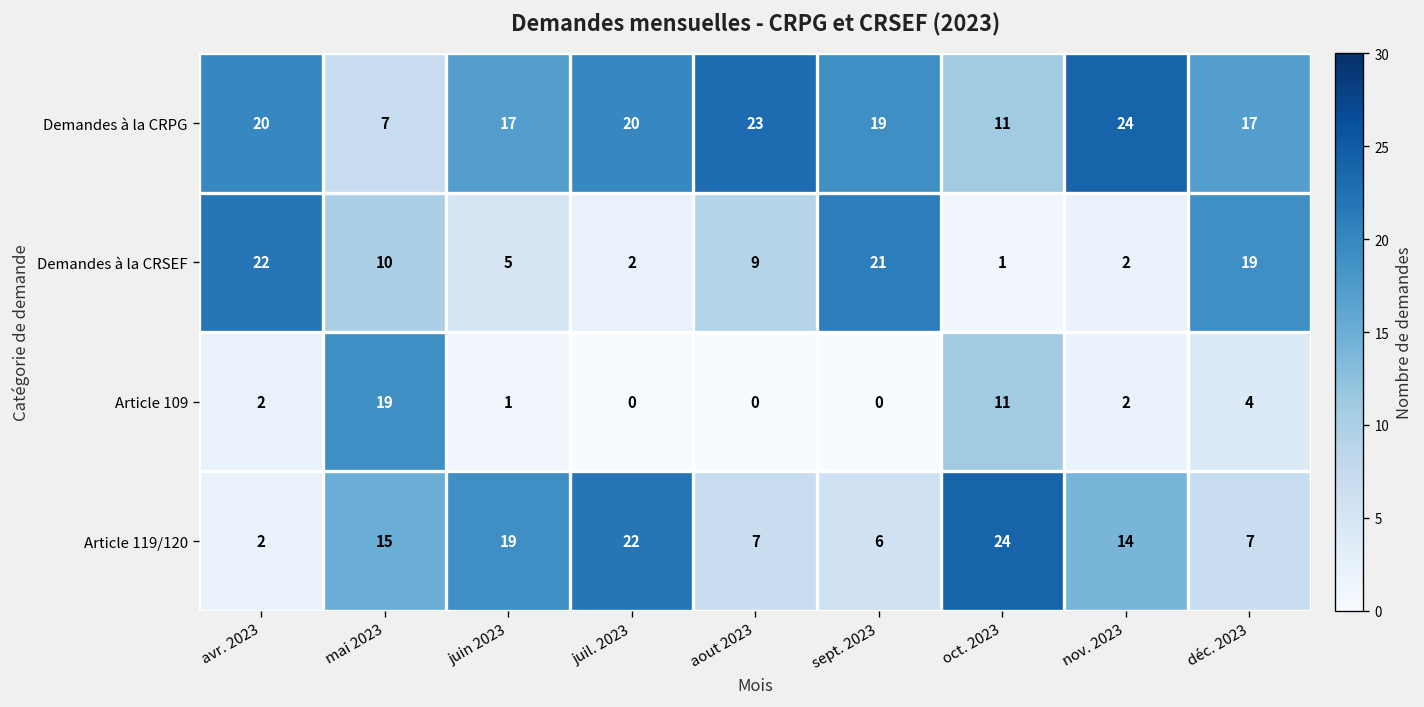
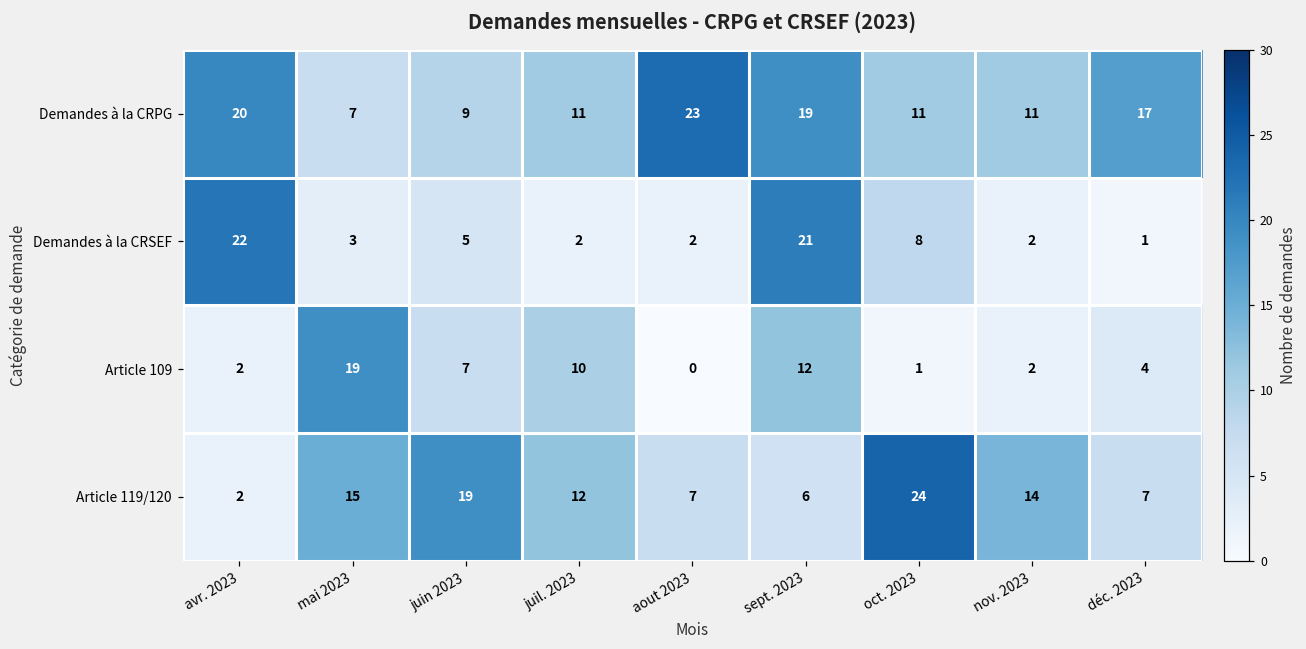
  {
    "Demandes à la CRPG": {
      "avr. 2023": 20,
      "mai 2023": 7,
-     "juin 2023": 17,
-     "juil. 2023": 20,
+     "juin 2023": 9,
+     "juil. 2023": 11,
      "aout 2023": 23,
      "sept. 2023": 19,
      "oct. 2023": 11,
-     "nov. 2023": 24,
+     "nov. 2023": 11,
      "déc. 2023": 17
    },
    "Demandes à la CRSEF": {
      "avr. 2023": 22,
-     "mai 2023": 10,
+     "mai 2023": 3,
      "juin 2023": 5,
      "juil. 2023": 2,
-     "aout 2023": 9,
+     "aout 2023": 2,
      "sept. 2023": 21,
-     "oct. 2023": 1,
+     "oct. 2023": 8,
      "nov. 2023": 2,
-     "déc. 2023": 19
+     "déc. 2023": 1
    },
    "Article 109": {
      "avr. 2023": 2,
      "mai 2023": 19,
-     "juin 2023": 1,
-     "juil. 2023": 0,
+     "juin 2023": 7,
+     "juil. 2023": 10,
      "aout 2023": 0,
-     "sept. 2023": 0,
-     "oct. 2023": 11,
+     "sept. 2023": 12,
+     "oct. 2023": 1,
      "nov. 2023": 2,
      "déc. 2023": 4
    },
    "Article 119/120": {
      "avr. 2023": 2,
      "mai 2023": 15,
      "juin 2023": 19,
-     "juil. 2023": 22,
+     "juil. 2023": 12,
      "aout 2023": 7,
      "sept. 2023": 6,
      "oct. 2023": 24,
      "nov. 2023": 14,
      "déc. 2023": 7
    }
  }
